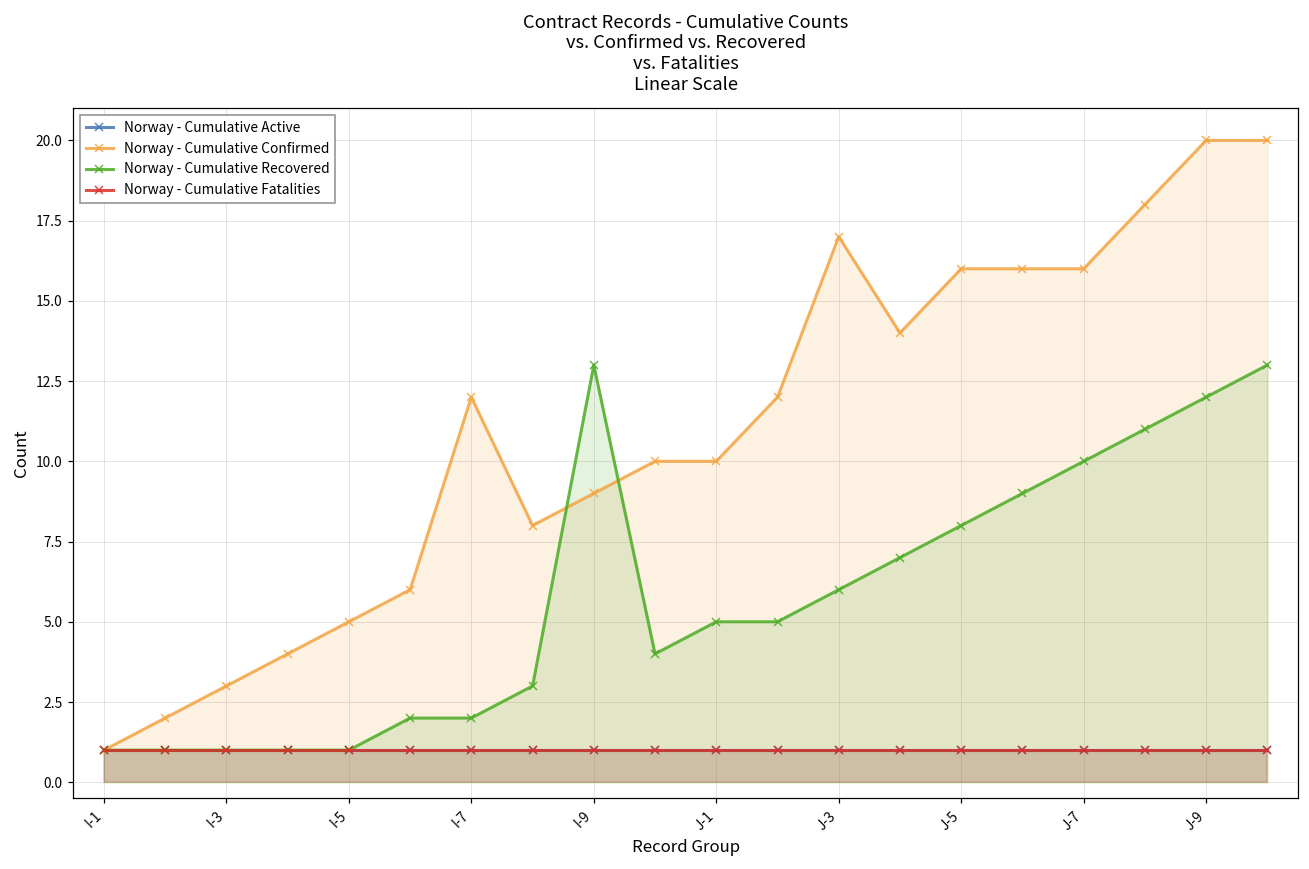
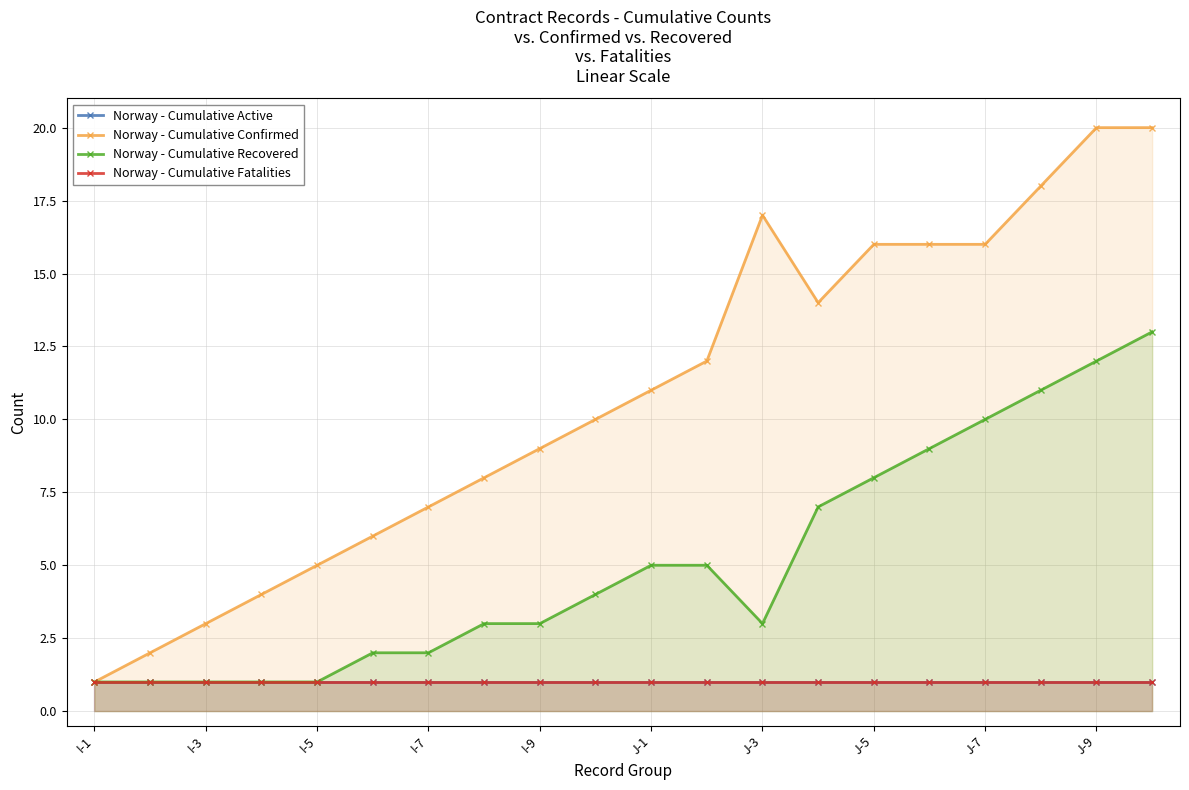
  {
    "Norway - Cumulative Fatalities": {
      "I-7": 1,
      "I-9": 1,
      "J-1": 1,
      "J-3": 1,
      "J-5": 1,
      "J-7": 1,
      "J-9": 1
    },
    "Norway - Cumulative Confirmed": {
      "I-3": 3,
      "I-5": 5,
-     "I-7": 12,
+     "I-7": 7,
      "I-9": 9,
-     "J-1": 10,
+     "J-1": 11,
      "J-3": 17,
      "J-5": 16,
      "J-7": 16,
      "J-9": 20
    },
    "Norway - Cumulative Recovered": {
      "I-7": 2,
-     "I-9": 13,
+     "I-9": 3,
      "J-1": 5,
-     "J-3": 6,
+     "J-3": 3,
      "J-5": 8,
      "J-7": 10,
      "J-9": 12
    }
  }
